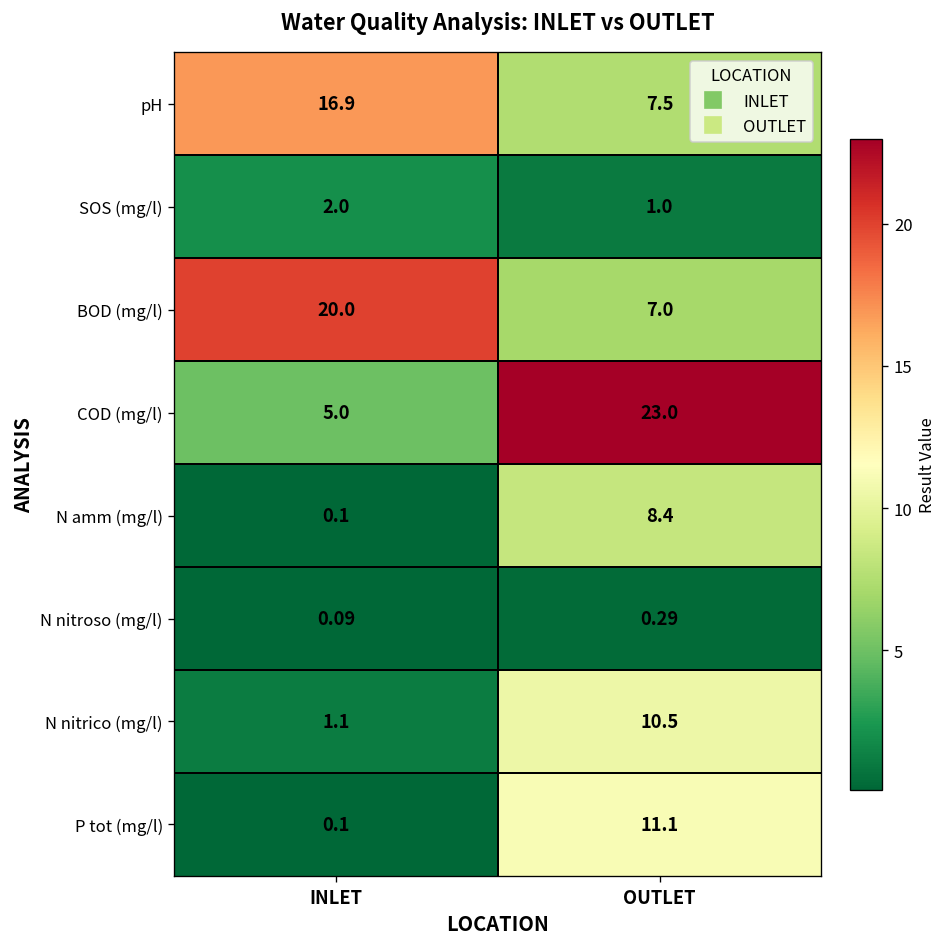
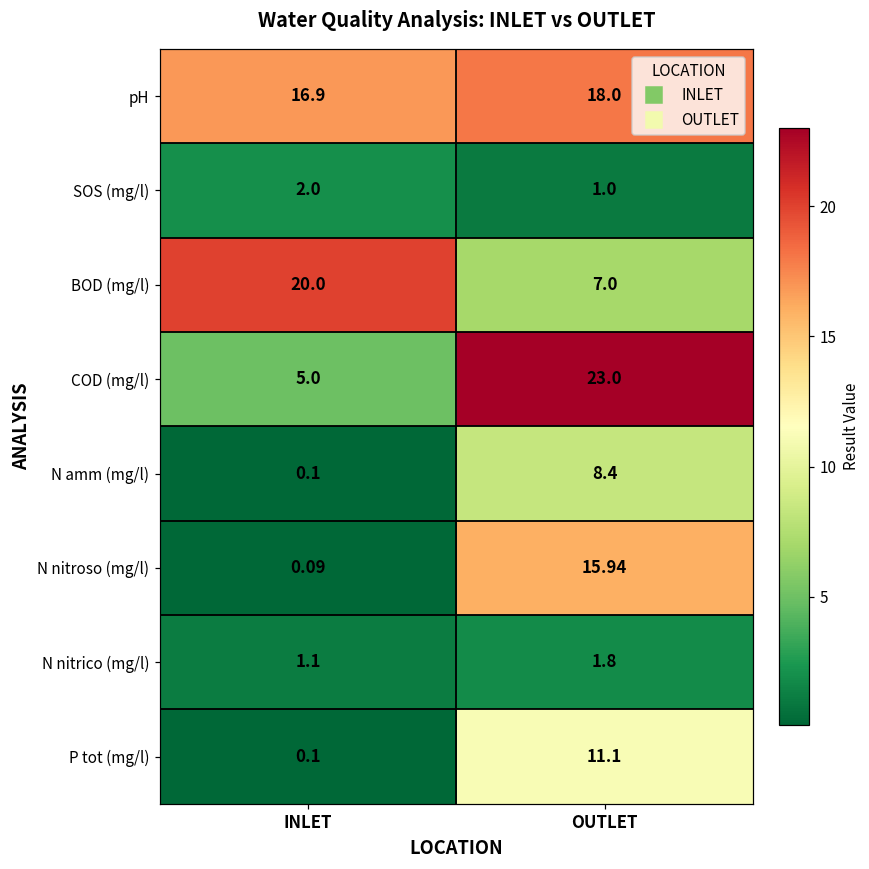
  {
    "pH": {
      "INLET": 16.9,
-     "OUTLET": 7.5
+     "OUTLET": 18.0
    },
    "SOS (mg/l)": {
      "INLET": 2.0,
      "OUTLET": 1.0
    },
    "BOD (mg/l)": {
      "INLET": 20.0,
      "OUTLET": 7.0
    },
    "COD (mg/l)": {
      "INLET": 5.0,
      "OUTLET": 23.0
    },
    "N amm (mg/l)": {
      "INLET": 0.1,
      "OUTLET": 8.4
    },
    "N nitroso (mg/l)": {
      "INLET": 0.09,
-     "OUTLET": 0.29
+     "OUTLET": 15.94
    },
    "N nitrico (mg/l)": {
      "INLET": 1.1,
-     "OUTLET": 10.5
+     "OUTLET": 1.8
    },
    "P tot (mg/l)": {
      "INLET": 0.1,
      "OUTLET": 11.1
    }
  }
